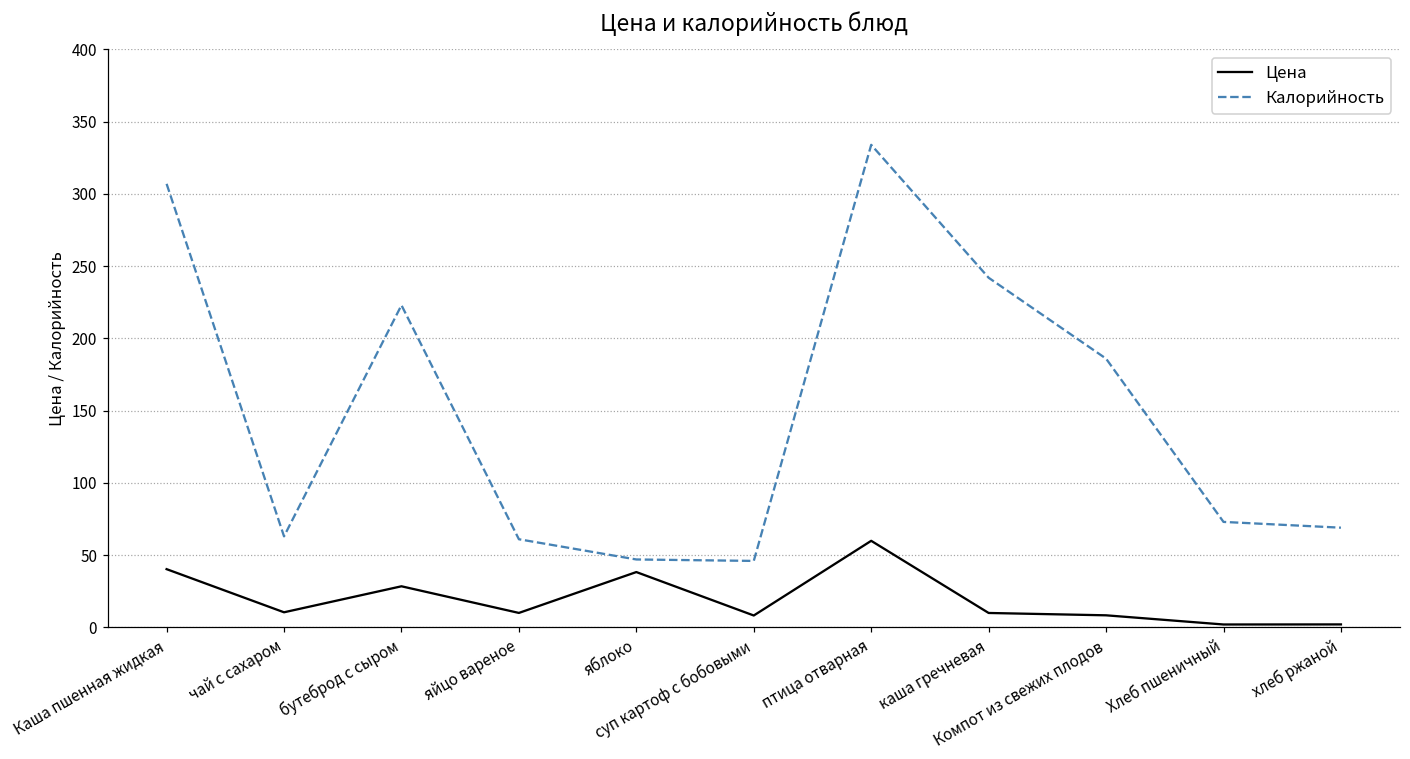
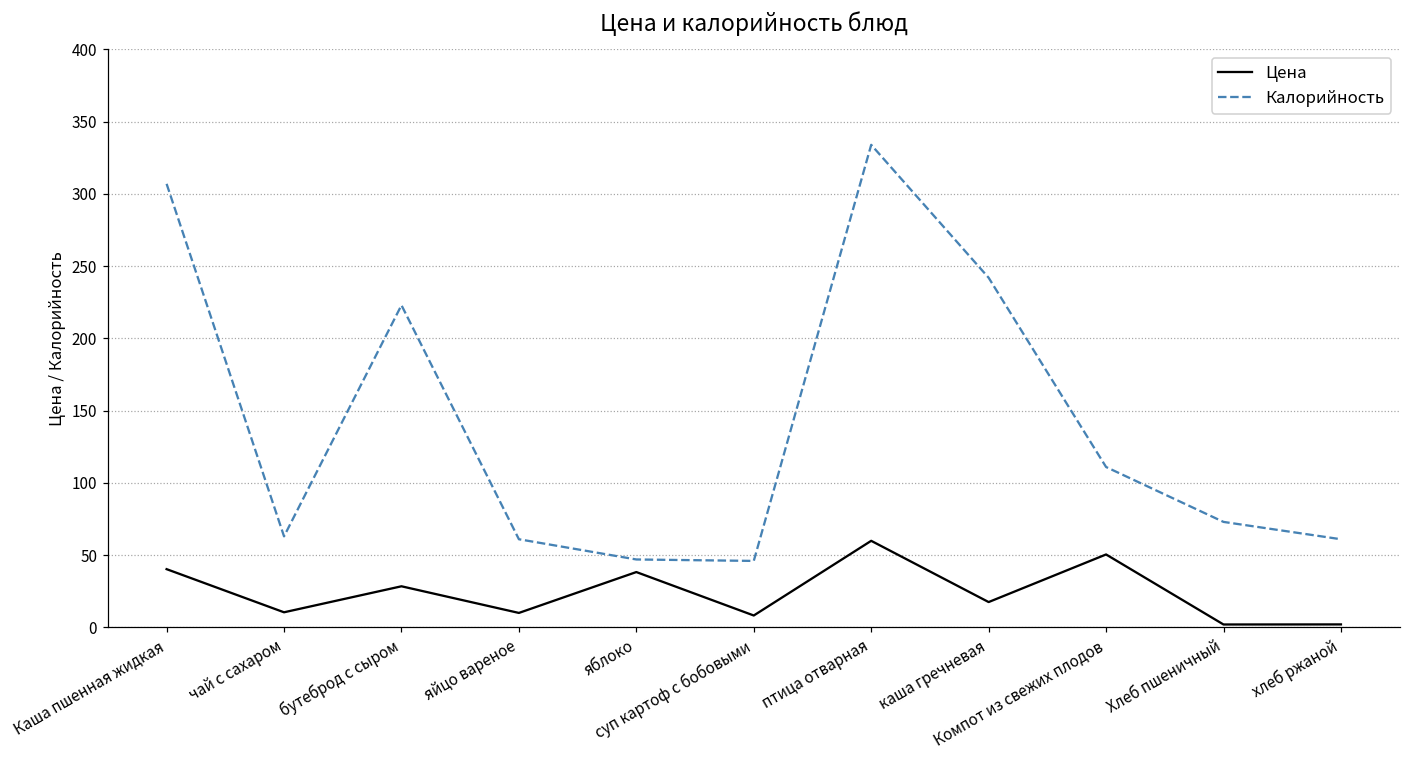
  {
    "Цена": {
      "Каша пшенная жидкая": 40,
      "чай с сахаром": 10,
      "бутеброд с сыром": 28,
      "яйцо вареное": 10,
      "яблоко": 38,
      "суп картоф с бобовыми": 8,
      "птица отварная": 60,
-     "каша гречневая": 10,
-     "Компот из свежих плодов": 8,
+     "каша гречневая": 18,
+     "Компот из свежих плодов": 50,
      "Хлеб пшеничный": 2,
      "хлеб ржаной": 2
    },
    "Калорийность": {
      "Каша пшенная жидкая": 307,
      "чай с сахаром": 63,
      "бутеброд с сыром": 223,
      "яйцо вареное": 61,
      "яблоко": 47,
      "суп картоф с бобовыми": 46,
      "птица отварная": 334,
      "каша гречневая": 242,
-     "Компот из свежих плодов": 186,
+     "Компот из свежих плодов": 111,
      "Хлеб пшеничный": 73,
-     "хлеб ржаной": 69
+     "хлеб ржаной": 61
    }
  }
